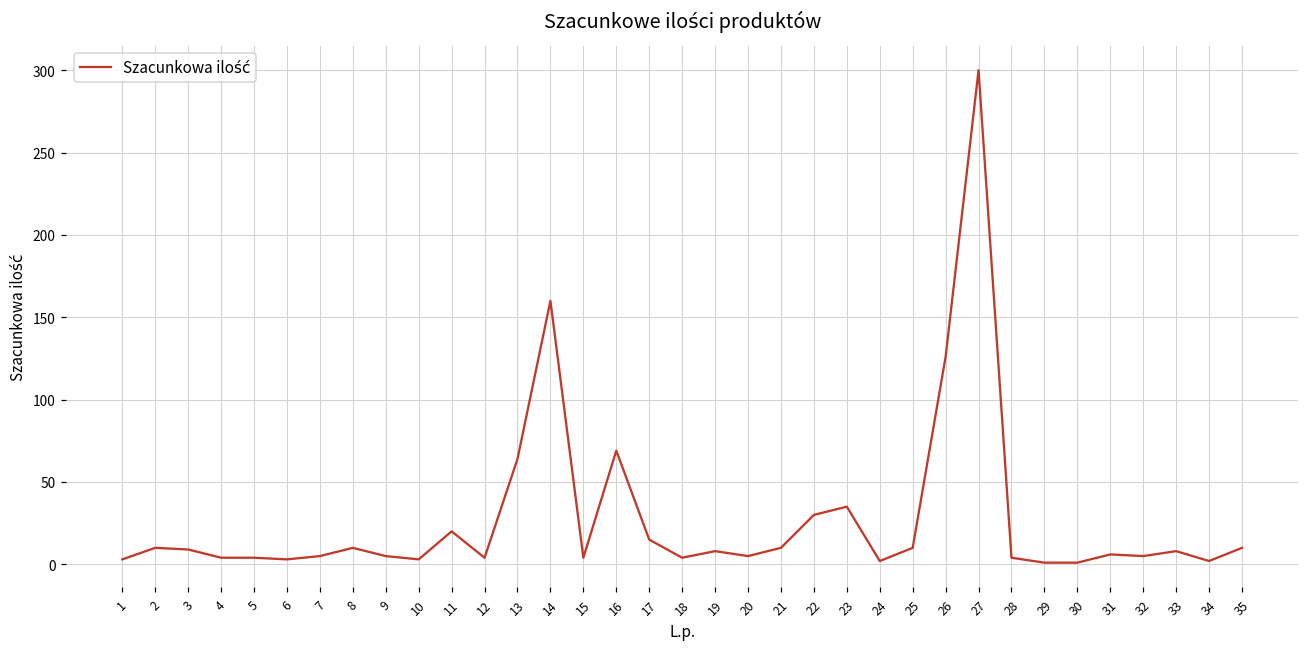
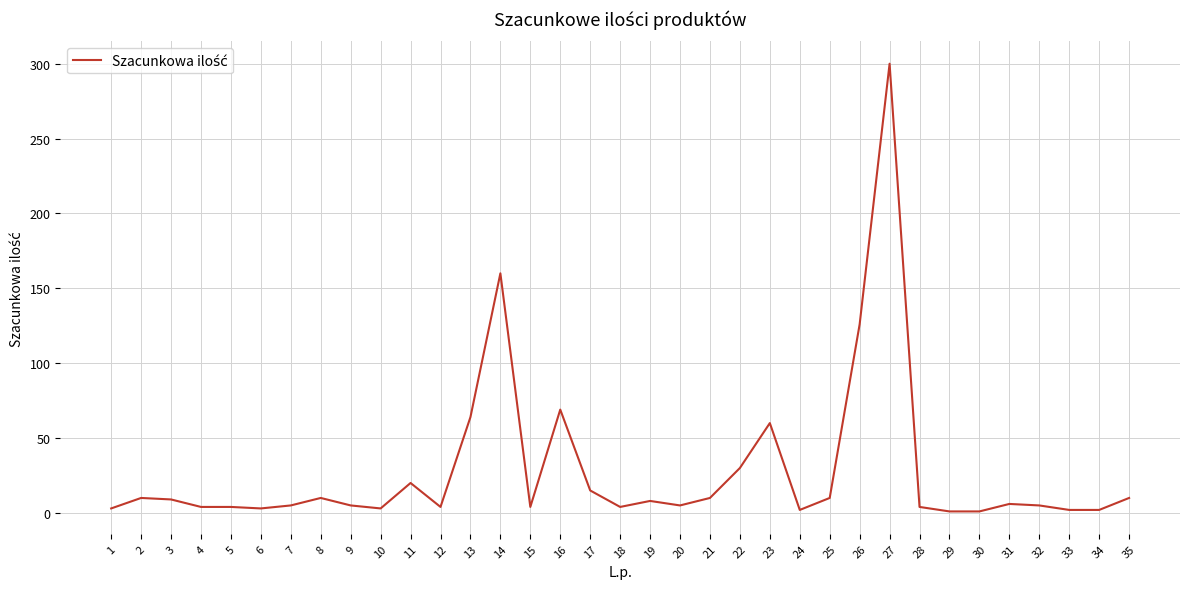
  {
    "1": 3,
    "2": 10,
    "3": 9,
    "4": 4,
    "5": 4,
    "6": 3,
    "7": 5,
    "8": 10,
    "9": 5,
    "10": 3,
    "11": 20,
    "12": 4,
    "13": 64,
    "14": 160,
    "15": 4,
    "16": 69,
    "17": 15,
    "18": 4,
    "19": 8,
    "20": 5,
    "21": 10,
    "22": 30,
-   "23": 35,
+   "23": 60,
    "24": 2,
    "25": 10,
    "26": 126,
    "27": 300,
    "28": 4,
    "29": 1,
    "30": 1,
    "31": 6,
    "32": 5,
-   "33": 8,
+   "33": 2,
    "34": 2,
    "35": 10
  }
